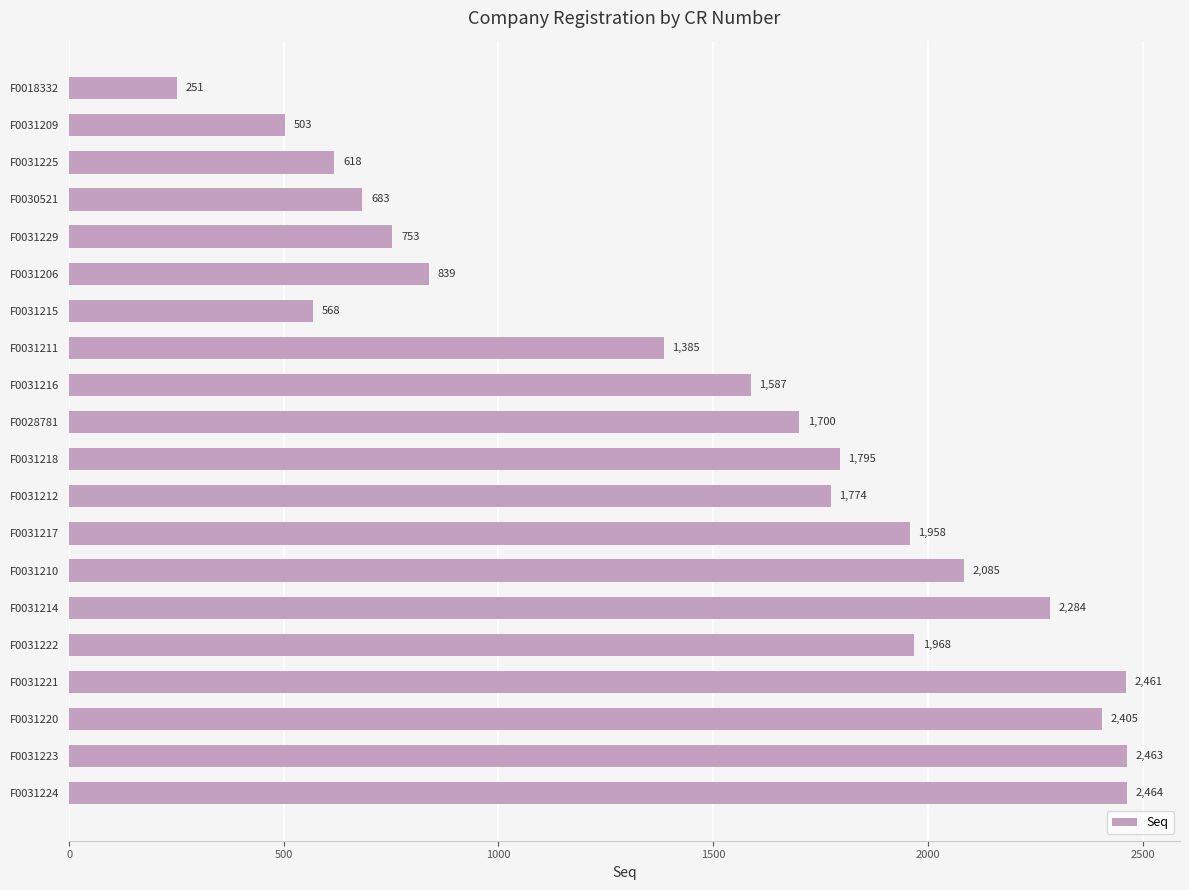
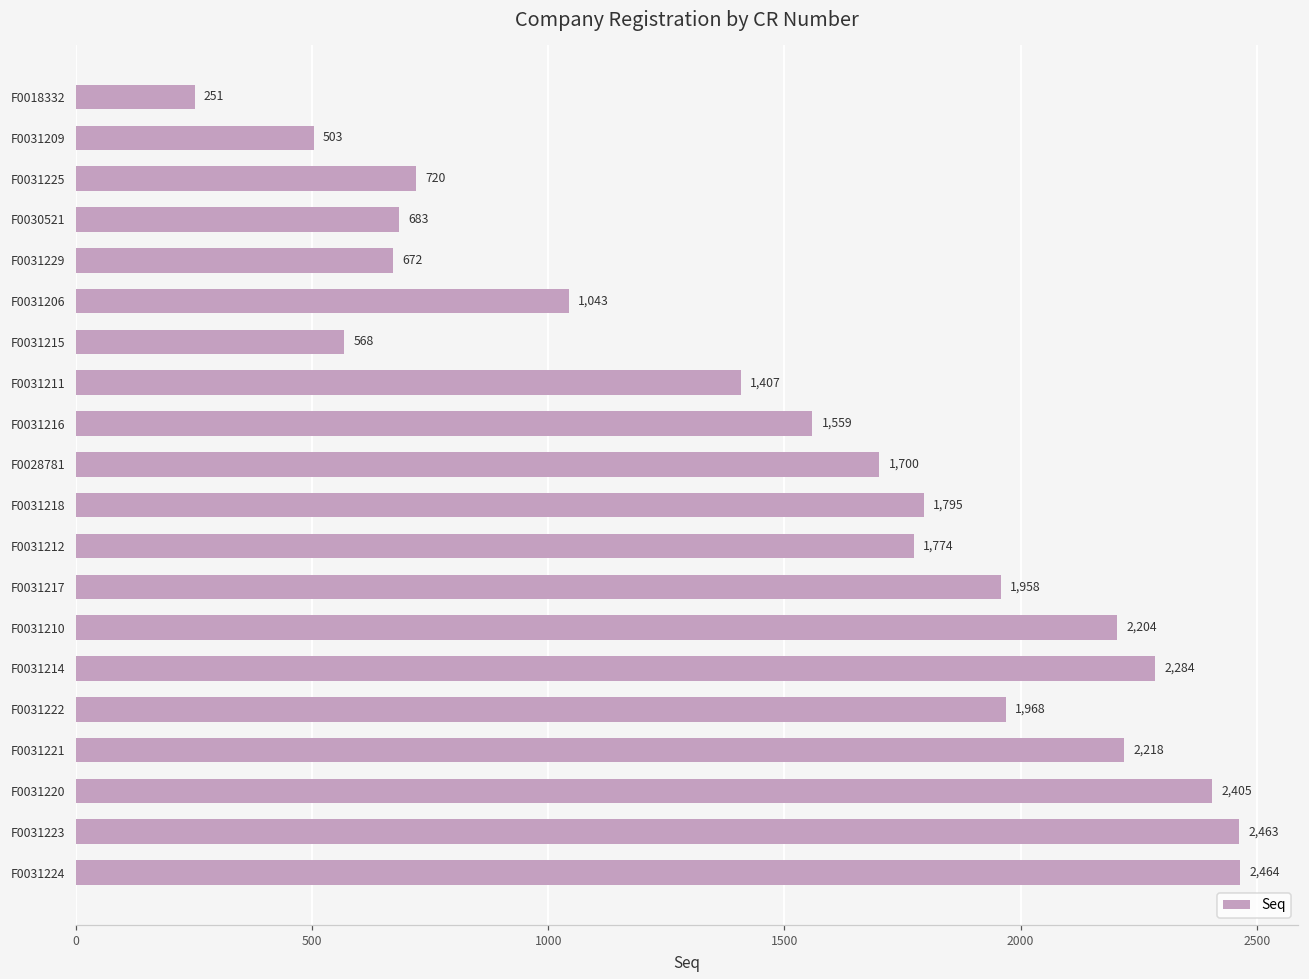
  {
    "F0018332": "251",
    "F0031209": "503",
-   "F0031225": "618",
+   "F0031225": "720",
    "F0030521": "683",
-   "F0031229": "753",
-   "F0031206": "839",
+   "F0031229": "672",
+   "F0031206": "1,043",
    "F0031215": "568",
-   "F0031211": "1,385",
-   "F0031216": "1,587",
+   "F0031211": "1,407",
+   "F0031216": "1,559",
    "F0028781": "1,700",
    "F0031218": "1,795",
    "F0031212": "1,774",
    "F0031217": "1,958",
-   "F0031210": "2,085",
+   "F0031210": "2,204",
    "F0031214": "2,284",
    "F0031222": "1,968",
-   "F0031221": "2,461",
+   "F0031221": "2,218",
    "F0031220": "2,405",
    "F0031223": "2,463",
    "F0031224": "2,464"
  }
